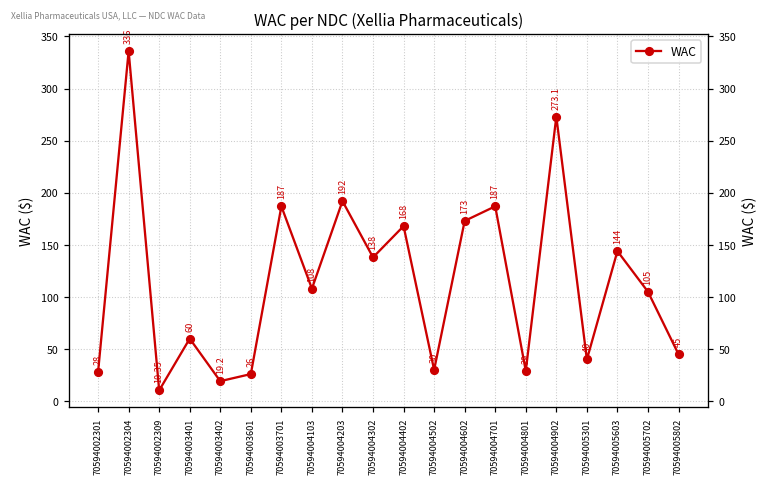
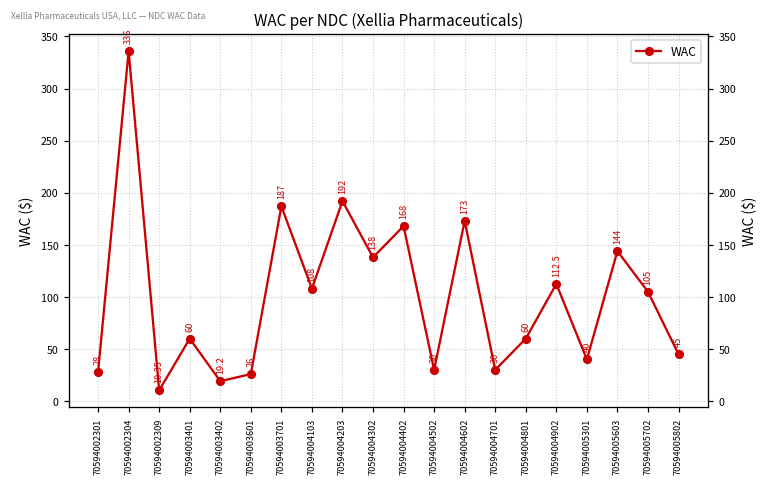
  {
    "70594002301": 28,
    "70594002304": 336,
    "70594002309": 10.35,
    "70594003401": 60,
    "70594003402": 19.2,
    "70594003601": 26,
    "70594003701": 187,
    "70594004103": 108,
    "70594004203": 192,
    "70594004302": 138,
    "70594004402": 168,
    "70594004502": 30,
    "70594004602": 173,
-   "70594004701": 187,
-   "70594004801": 29,
-   "70594004902": 273.1,
+   "70594004701": 30,
+   "70594004801": 60,
+   "70594004902": 112.5,
    "70594005301": 40,
    "70594005603": 144,
    "70594005702": 105,
    "70594005802": 45
  }
